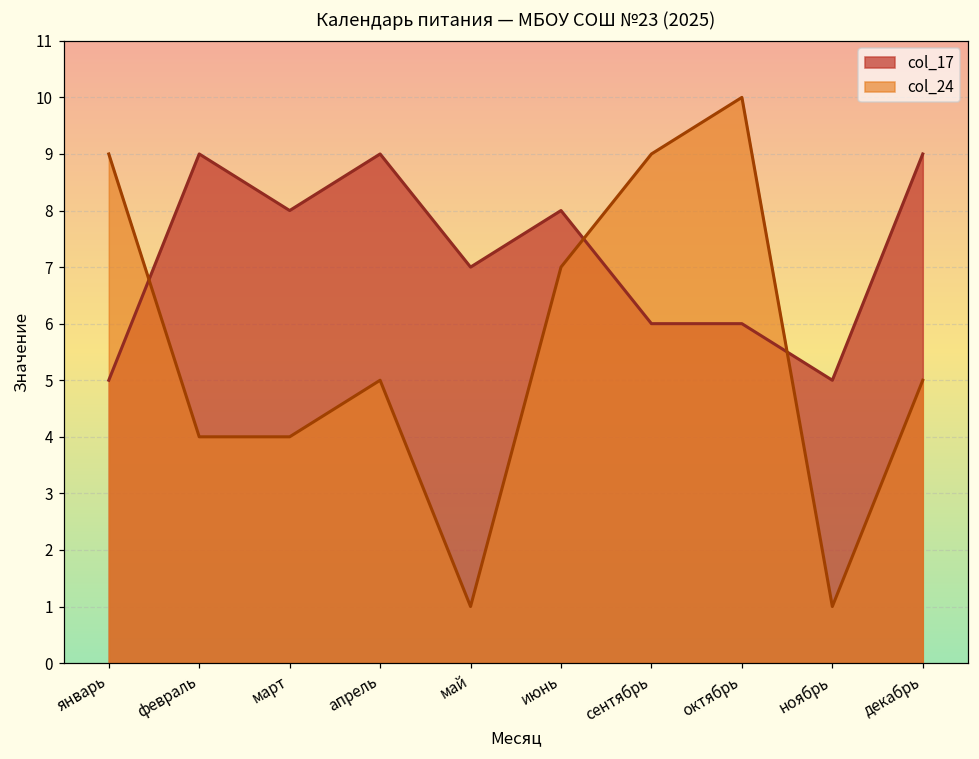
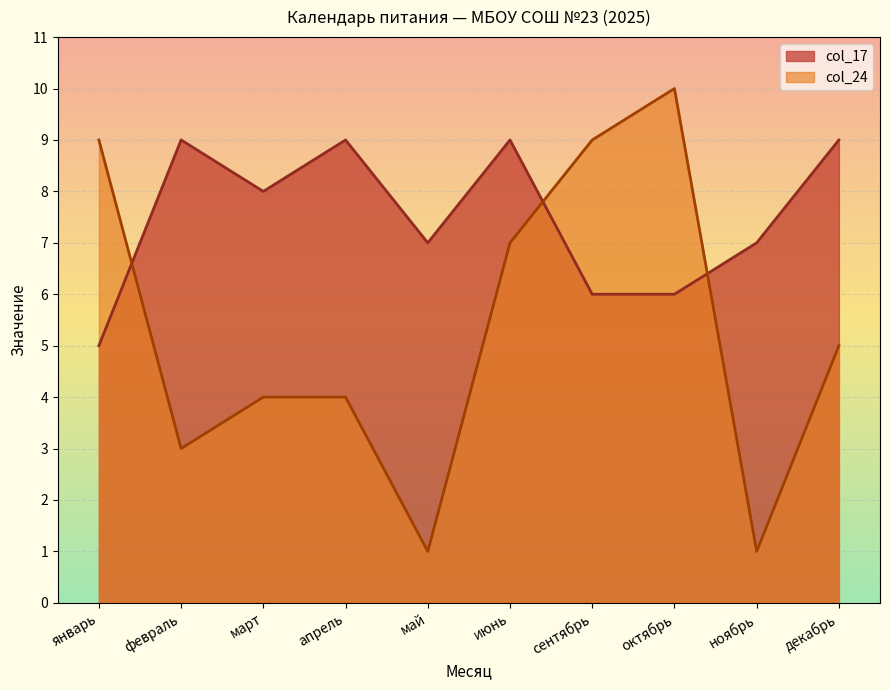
  {
    "col_17": {
      "январь": 5,
      "февраль": 9,
      "март": 8,
      "апрель": 9,
      "май": 7,
-     "июнь": 8,
+     "июнь": 9,
      "сентябрь": 6,
      "октябрь": 6,
-     "ноябрь": 5,
+     "ноябрь": 7,
      "декабрь": 9
    },
    "col_24": {
      "январь": 9,
-     "февраль": 4,
+     "февраль": 3,
      "март": 4,
-     "апрель": 5,
+     "апрель": 4,
      "май": 1,
      "июнь": 7,
      "сентябрь": 9,
      "октябрь": 10,
      "ноябрь": 1,
      "декабрь": 5
    }
  }
